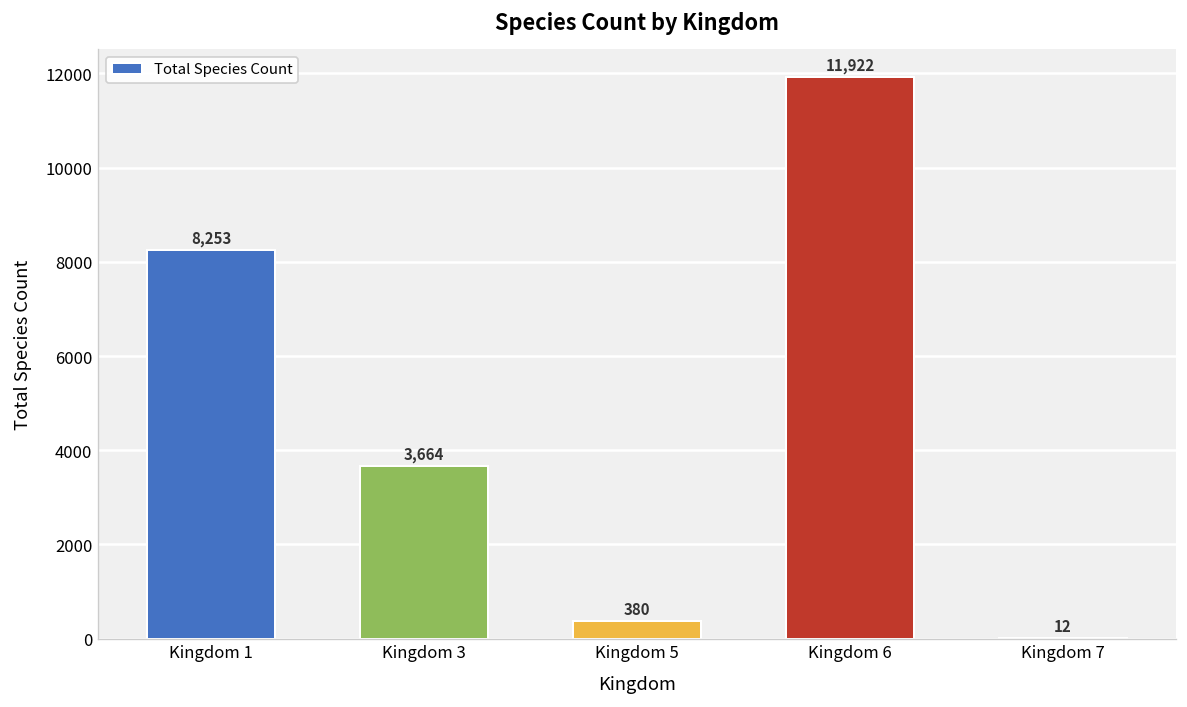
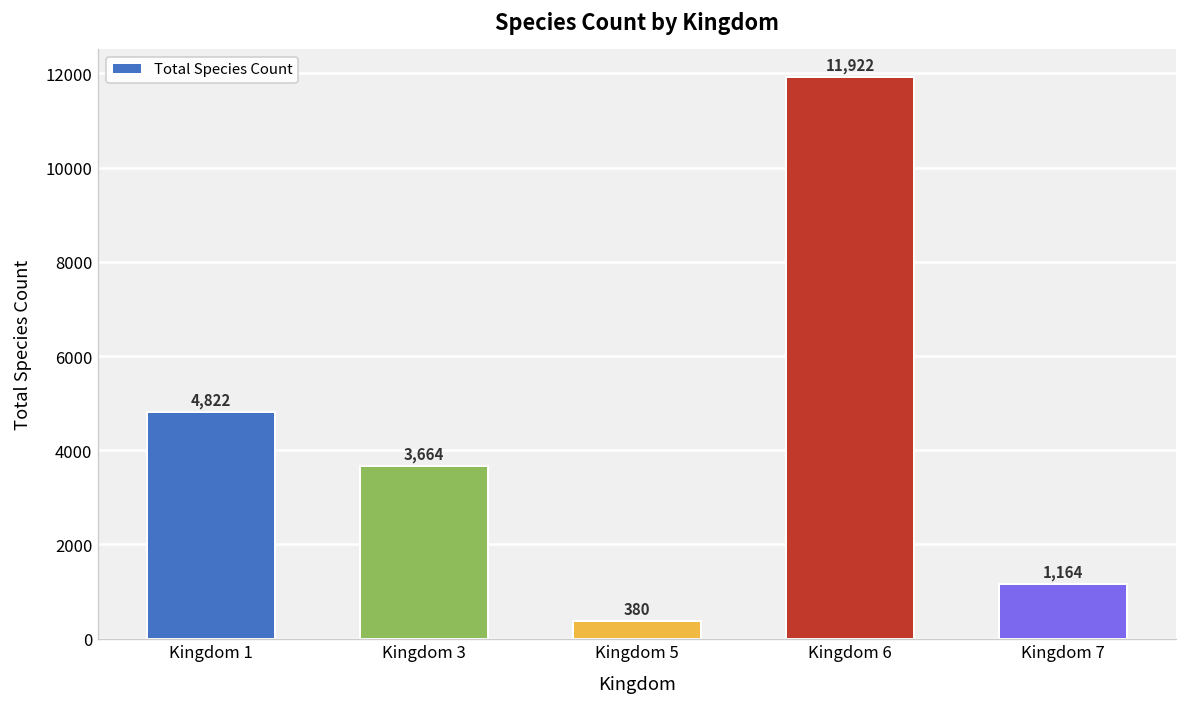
  {
-   "Kingdom 1": "8,253",
+   "Kingdom 1": "4,822",
    "Kingdom 3": "3,664",
    "Kingdom 5": "380",
    "Kingdom 6": "11,922",
-   "Kingdom 7": "12"
+   "Kingdom 7": "1,164"
  }
